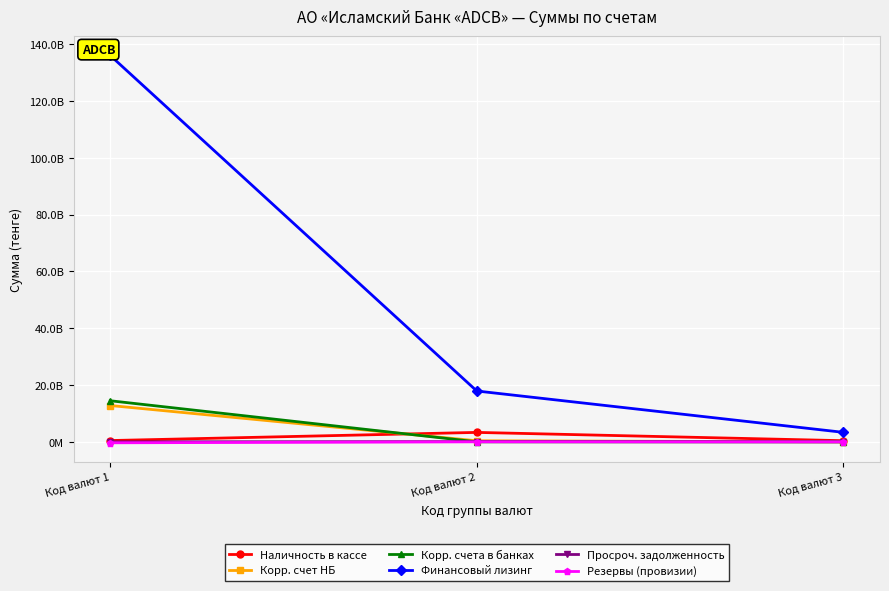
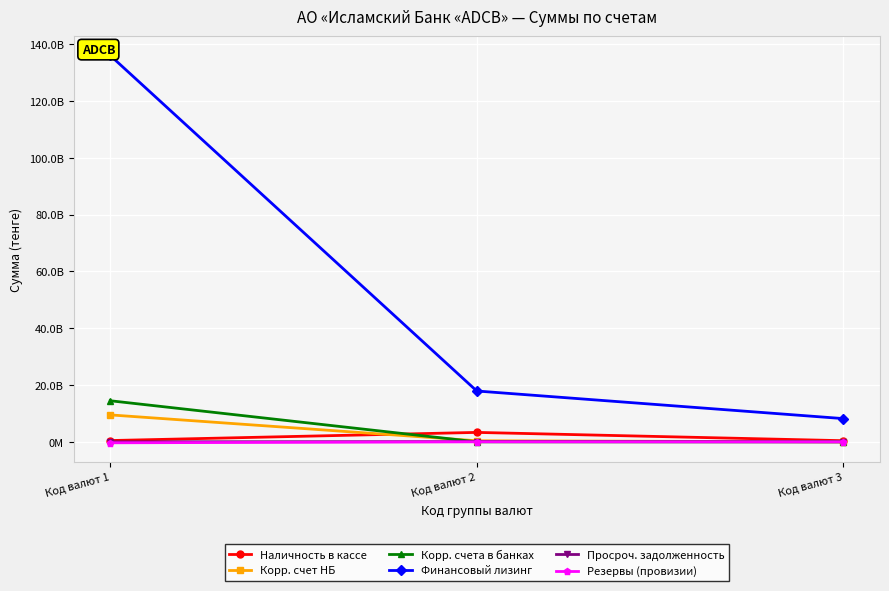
  {
    "Наличность в кассе": {
      "Код валют 2": 3000000000
    },
    "Корр. счет НБ": {
-     "Код валют 1": 13000000000
+     "Код валют 1": 9000000000
    },
    "Корр. счета в банках": {
      "Код валют 1": 14000000000
    },
    "Финансовый лизинг": {
      "Код валют 2": 18000000000,
-     "Код валют 3": 3000000000
+     "Код валют 3": 8000000000
    }
  }
